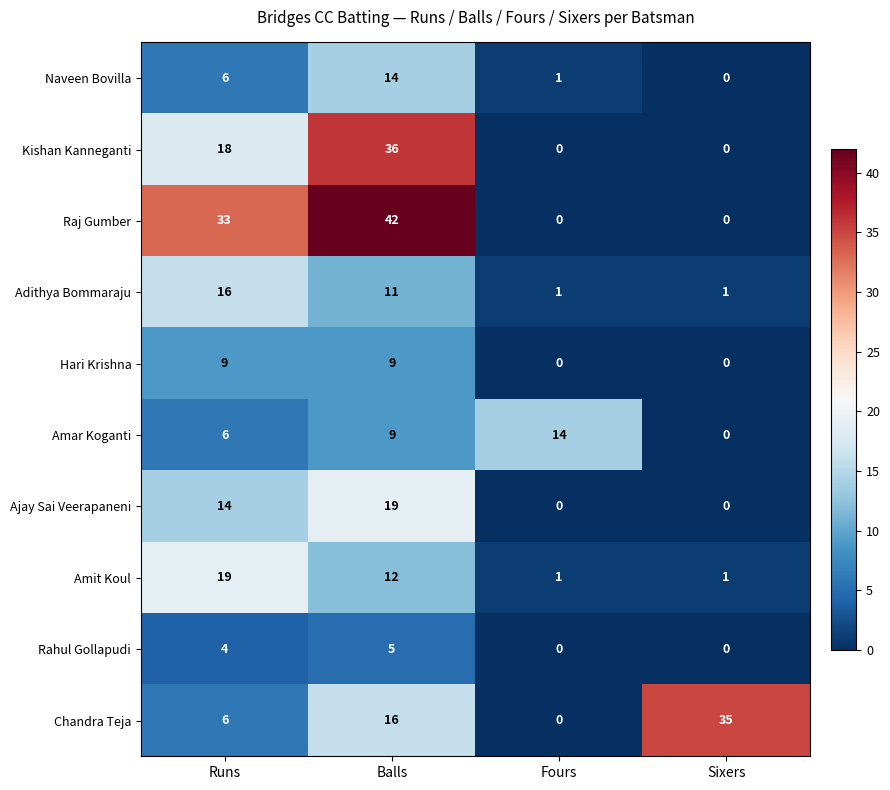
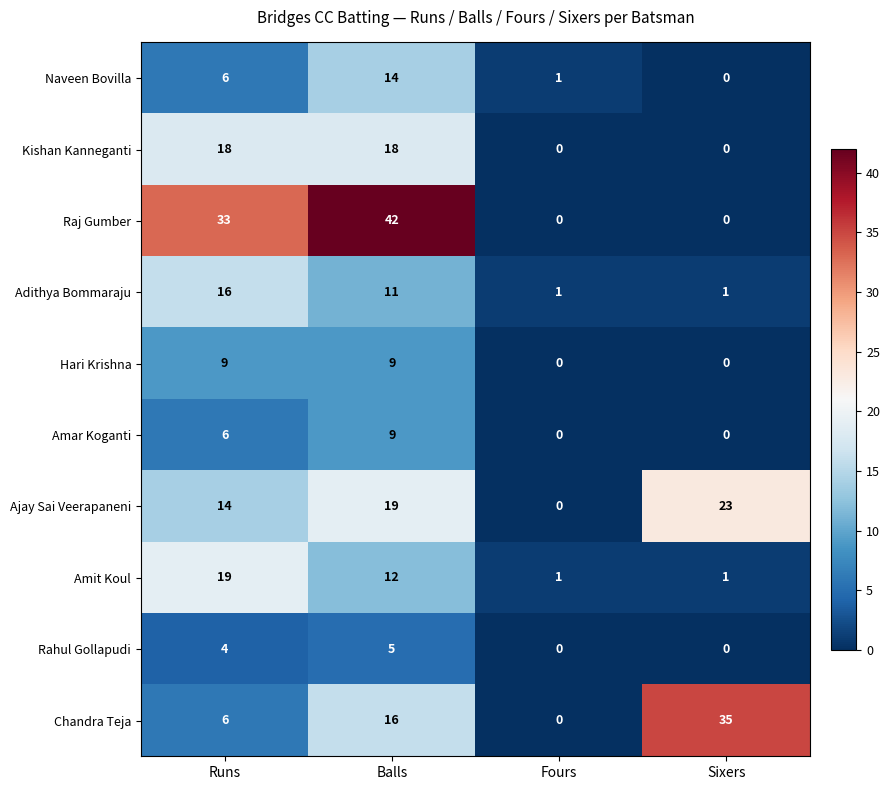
  {
    "Naveen Bovilla": {
      "Runs": 6,
      "Balls": 14,
      "Fours": 1,
      "Sixers": 0
    },
    "Kishan Kanneganti": {
      "Runs": 18,
-     "Balls": 36,
+     "Balls": 18,
      "Fours": 0,
      "Sixers": 0
    },
    "Raj Gumber": {
      "Runs": 33,
      "Balls": 42,
      "Fours": 0,
      "Sixers": 0
    },
    "Adithya Bommaraju": {
      "Runs": 16,
      "Balls": 11,
      "Fours": 1,
      "Sixers": 1
    },
    "Hari Krishna": {
      "Runs": 9,
      "Balls": 9,
      "Fours": 0,
      "Sixers": 0
    },
    "Amar Koganti": {
      "Runs": 6,
      "Balls": 9,
-     "Fours": 14,
+     "Fours": 0,
      "Sixers": 0
    },
    "Ajay Sai Veerapaneni": {
      "Runs": 14,
      "Balls": 19,
      "Fours": 0,
-     "Sixers": 0
+     "Sixers": 23
    },
    "Amit Koul": {
      "Runs": 19,
      "Balls": 12,
      "Fours": 1,
      "Sixers": 1
    },
    "Rahul Gollapudi": {
      "Runs": 4,
      "Balls": 5,
      "Fours": 0,
      "Sixers": 0
    },
    "Chandra Teja": {
      "Runs": 6,
      "Balls": 16,
      "Fours": 0,
      "Sixers": 35
    }
  }
